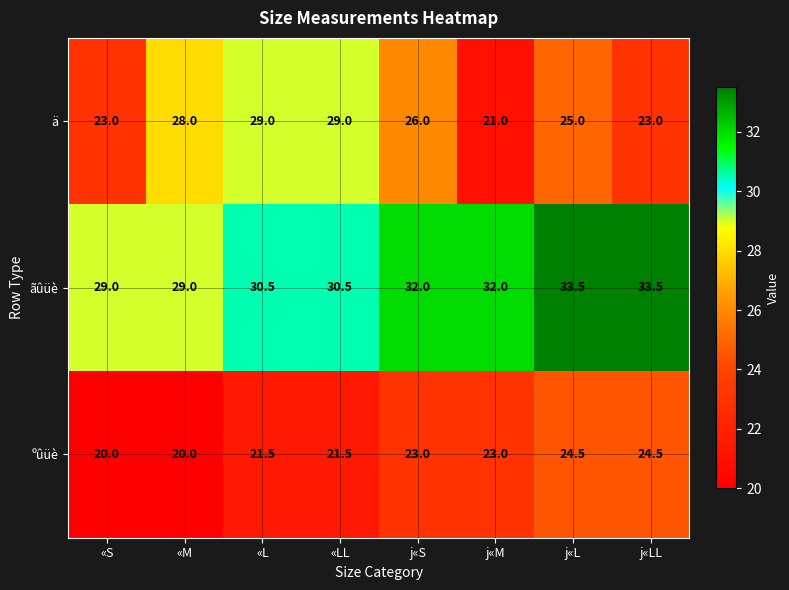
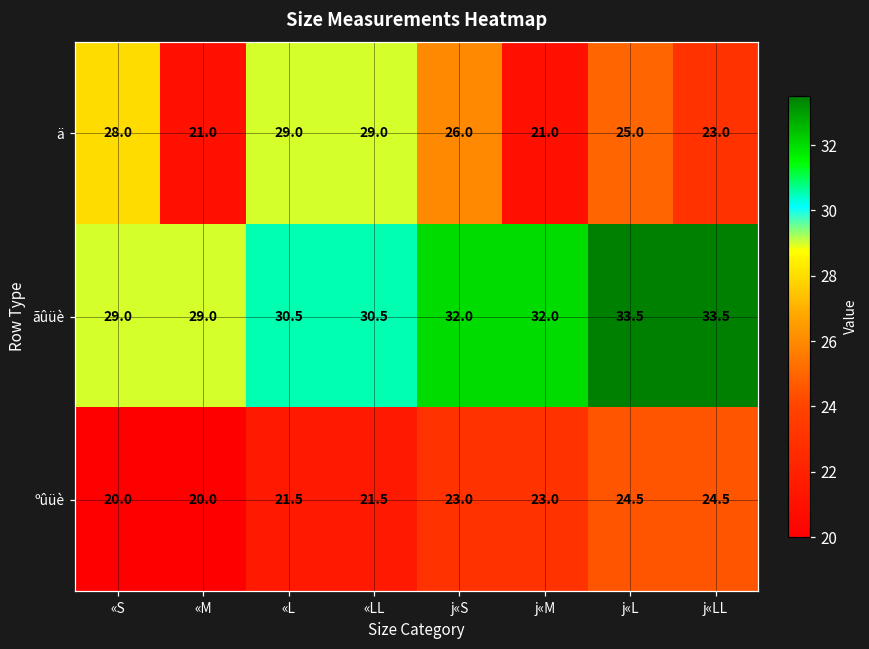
  {
    "ä": {
-     "«S": 23.0,
-     "«M": 28.0,
+     "«S": 28.0,
+     "«M": 21.0,
      "«L": 29.0,
      "«LL": 29.0,
      "j«S": 26.0,
      "j«M": 21.0,
      "j«L": 25.0,
      "j«LL": 23.0
    },
    "ãûüè": {
      "«S": 29.0,
      "«M": 29.0,
      "«L": 30.5,
      "«LL": 30.5,
      "j«S": 32.0,
      "j«M": 32.0,
      "j«L": 33.5,
      "j«LL": 33.5
    },
    "ºûüè": {
      "«S": 20.0,
      "«M": 20.0,
      "«L": 21.5,
      "«LL": 21.5,
      "j«S": 23.0,
      "j«M": 23.0,
      "j«L": 24.5,
      "j«LL": 24.5
    }
  }
